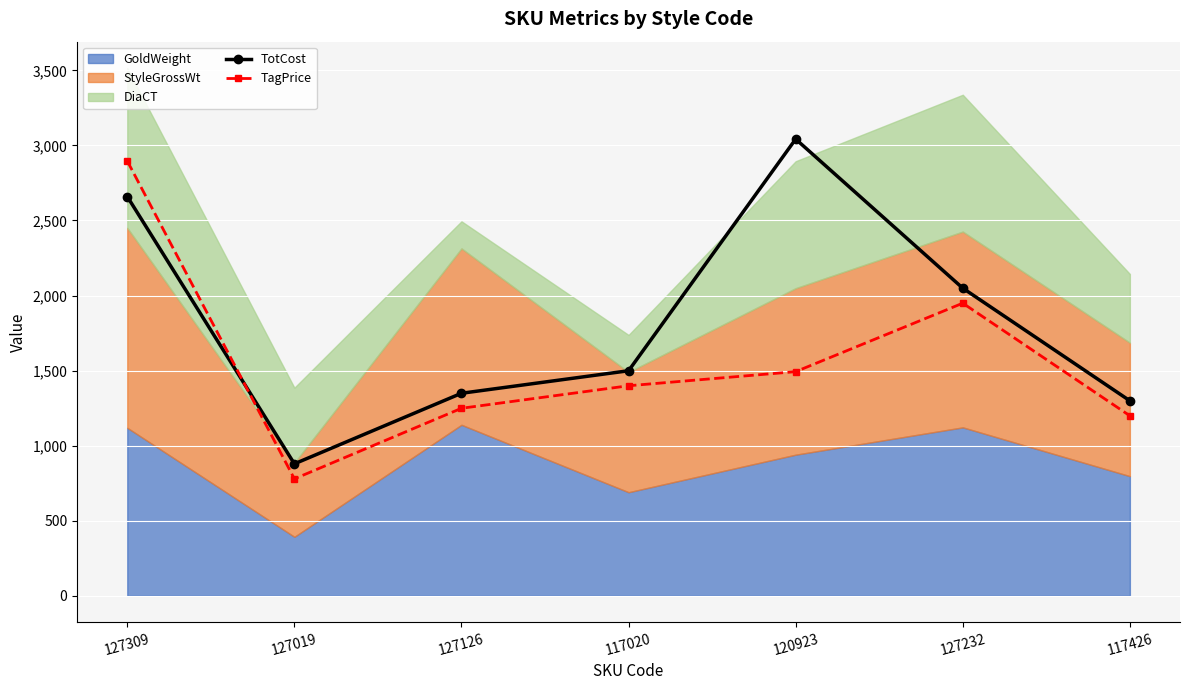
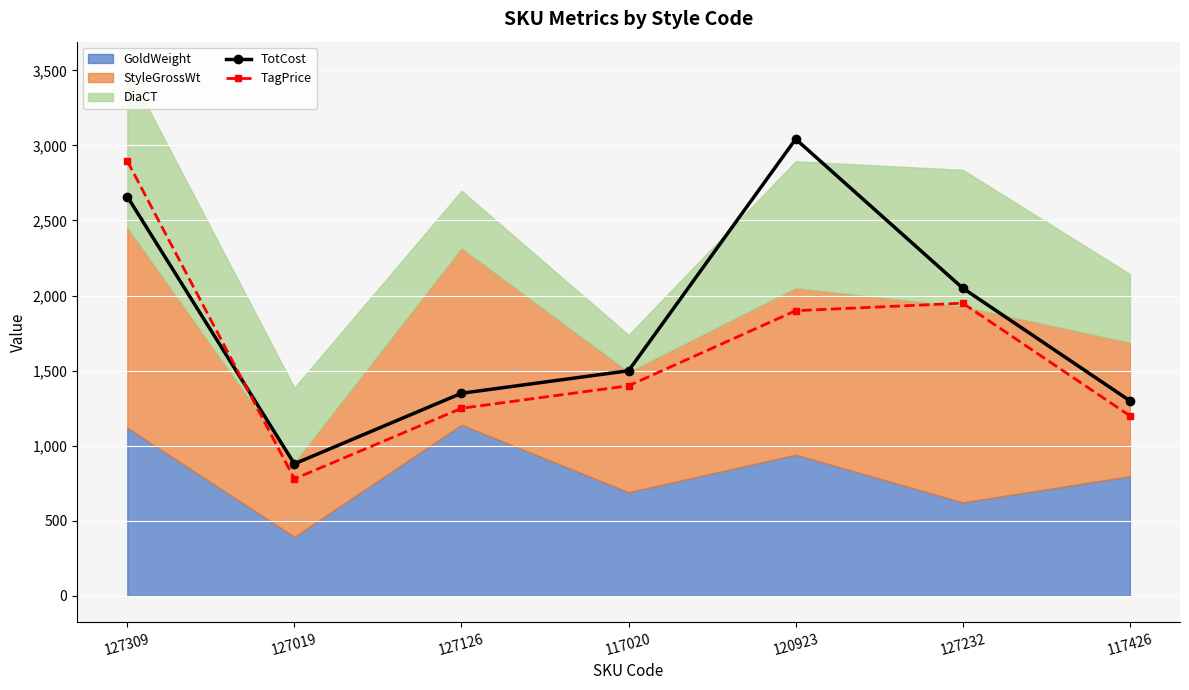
  {
    "TotCost": {
      "127309": "2,660",
      "127126": "1,350",
      "120923": "3,040",
      "127232": "2,050",
      "117426": "1,300"
    },
    "GoldWeight": {
      "127309": "1,120",
      "127019": "390",
      "127126": "1,140",
      "117020": "690",
      "120923": "940",
-     "127232": "1,120",
+     "127232": "620",
      "117426": "800"
    },
    "TagPrice": {
      "127309": "2,900",
      "127019": "780",
      "127126": "1,250",
      "117020": "1,400",
-     "120923": "1,490",
+     "120923": "1,900",
      "127232": "1,950",
      "117426": "1,200"
    },
    "StyleGrossWt": {
      "127309": "1,330",
      "127126": "1,180",
      "120923": "1,110",
      "127232": "1,300",
      "117426": "890"
    },
    "DiaCT": {
      "127019": "500",
-     "127126": "180",
+     "127126": "380",
      "117020": "250",
      "120923": "850",
      "127232": "910",
      "117426": "460"
    }
  }
